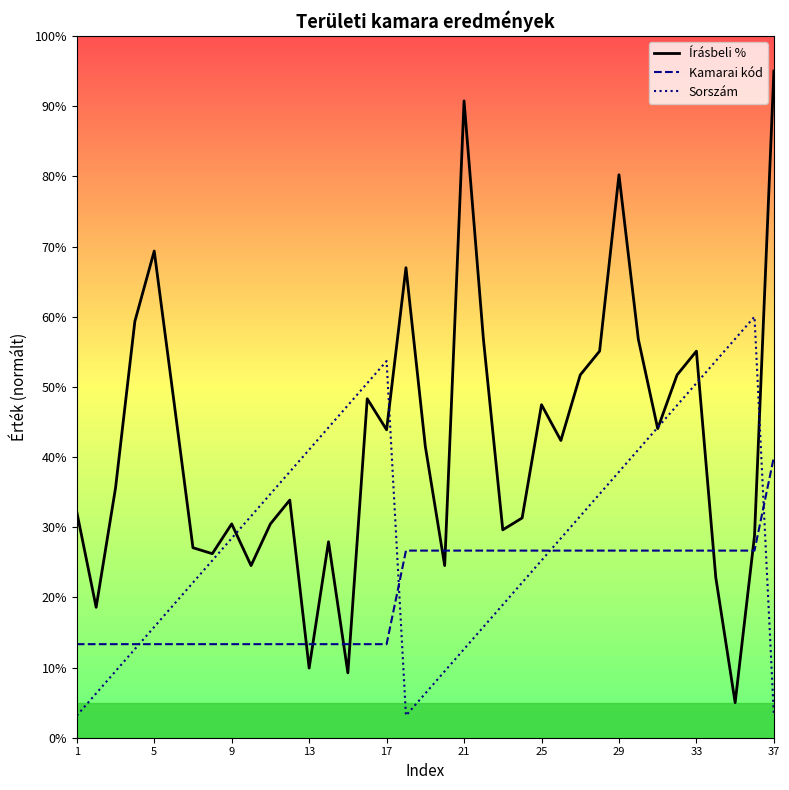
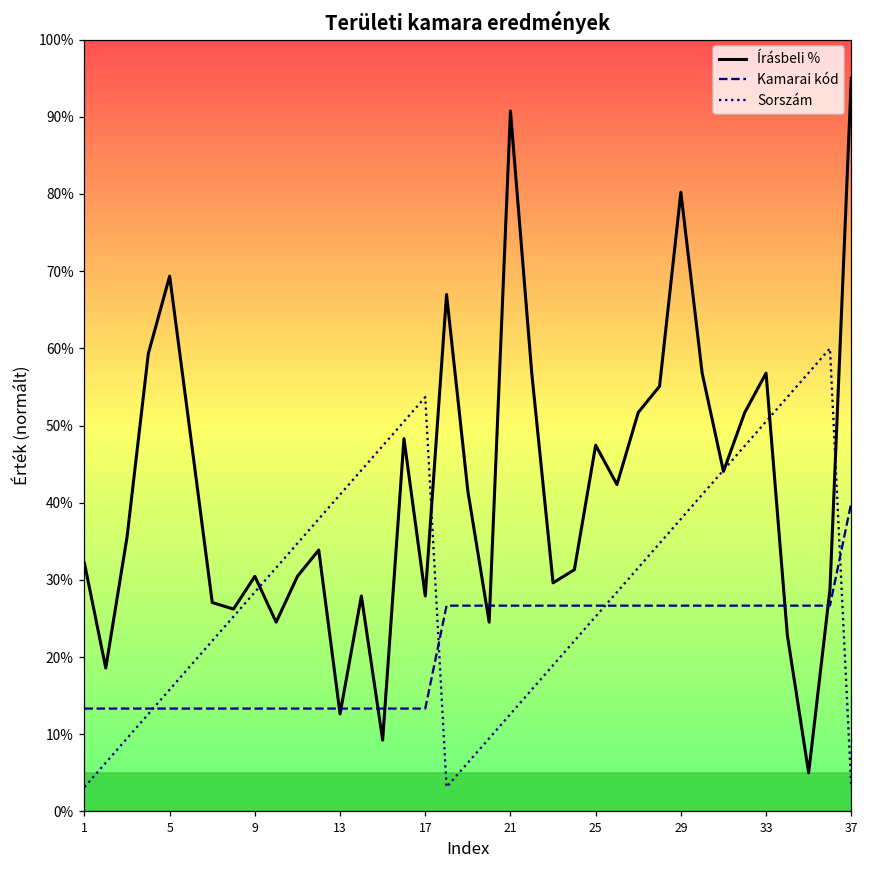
  {
    "Írásbeli %": {
      "1": "32%",
      "5": "69%",
      "9": "30%",
-     "13": "10%",
-     "17": "44%",
+     "13": "13%",
+     "17": "28%",
      "21": "91%",
      "25": "47%",
      "29": "80%",
-     "33": "55%",
+     "33": "57%",
      "37": "95%"
    }
  }
